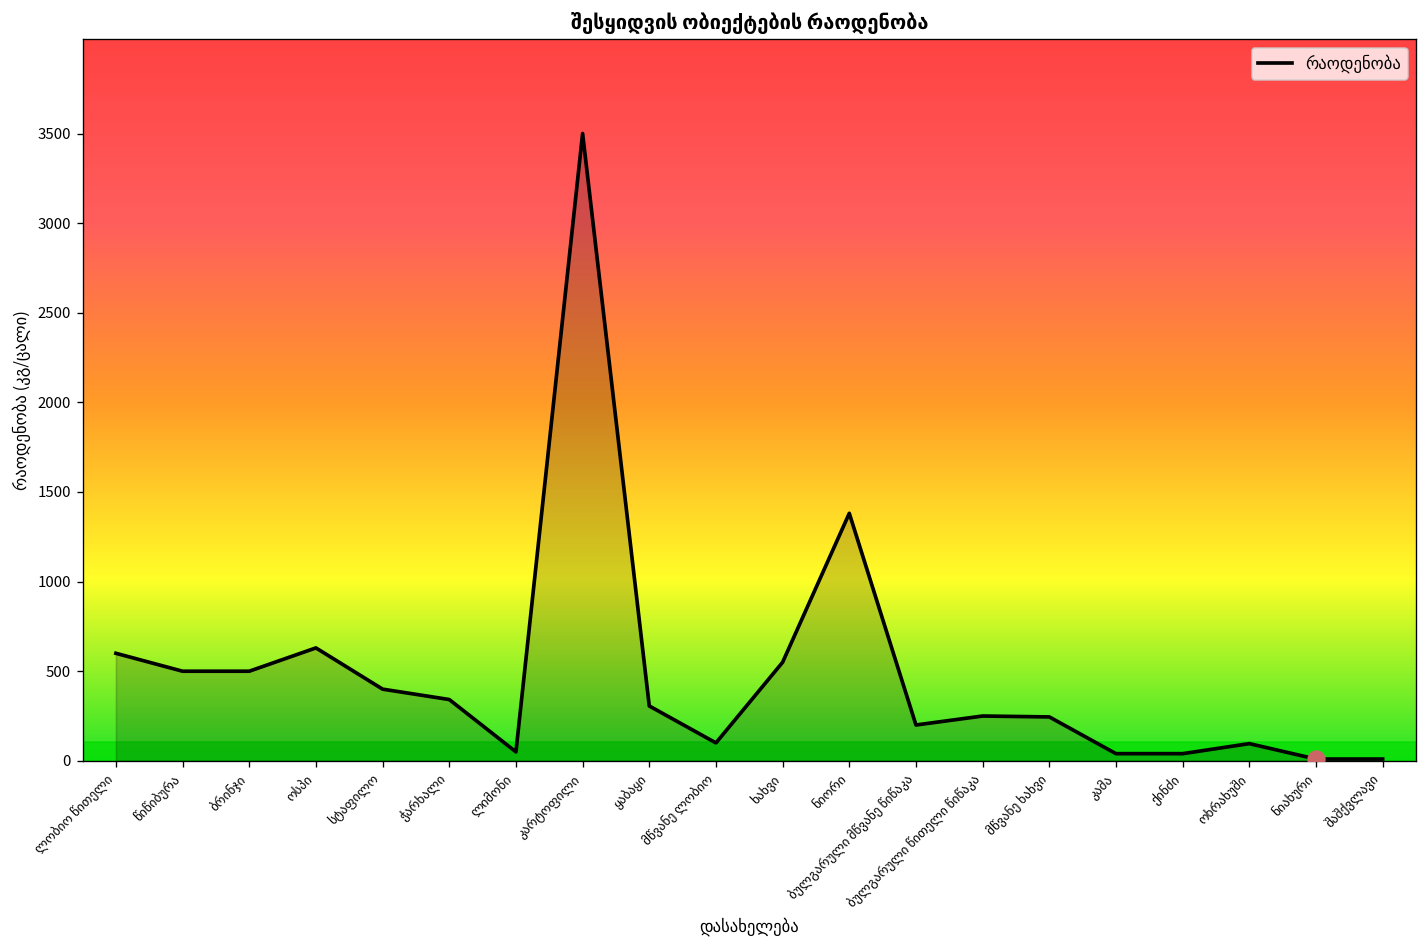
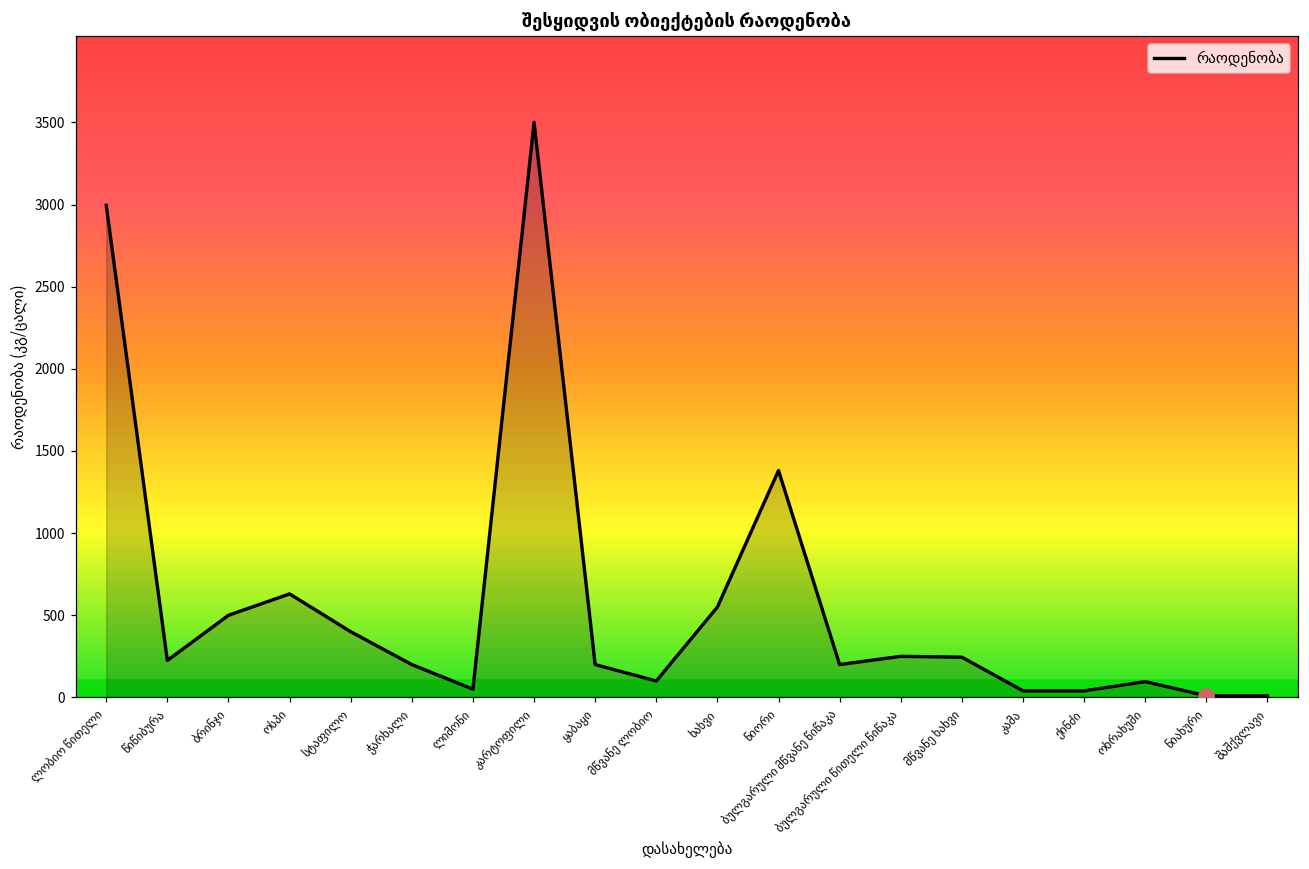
  {
    "რაოდენობა": {
-     "ლობიო წითელი": 600,
-     "წიწიბურა": 500,
+     "ლობიო წითელი": 3000,
+     "წიწიბურა": 230,
      "ბრინჯი": 500,
      "ოსპი": 630,
      "სტაფილო": 400,
-     "ჭარხალი": 340,
+     "ჭარხალი": 200,
      "კარტოფილი": 3500,
-     "ყაბაყი": 310,
+     "ყაბაყი": 200,
      "ხახვი": 550,
      "ნიორი": 1380,
      "ბულგარული მწვანე წიწაკა": 200,
      "ბულგარული წითელი წიწაკა": 250,
      "მწვანე ხახვი": 250
    }
  }
